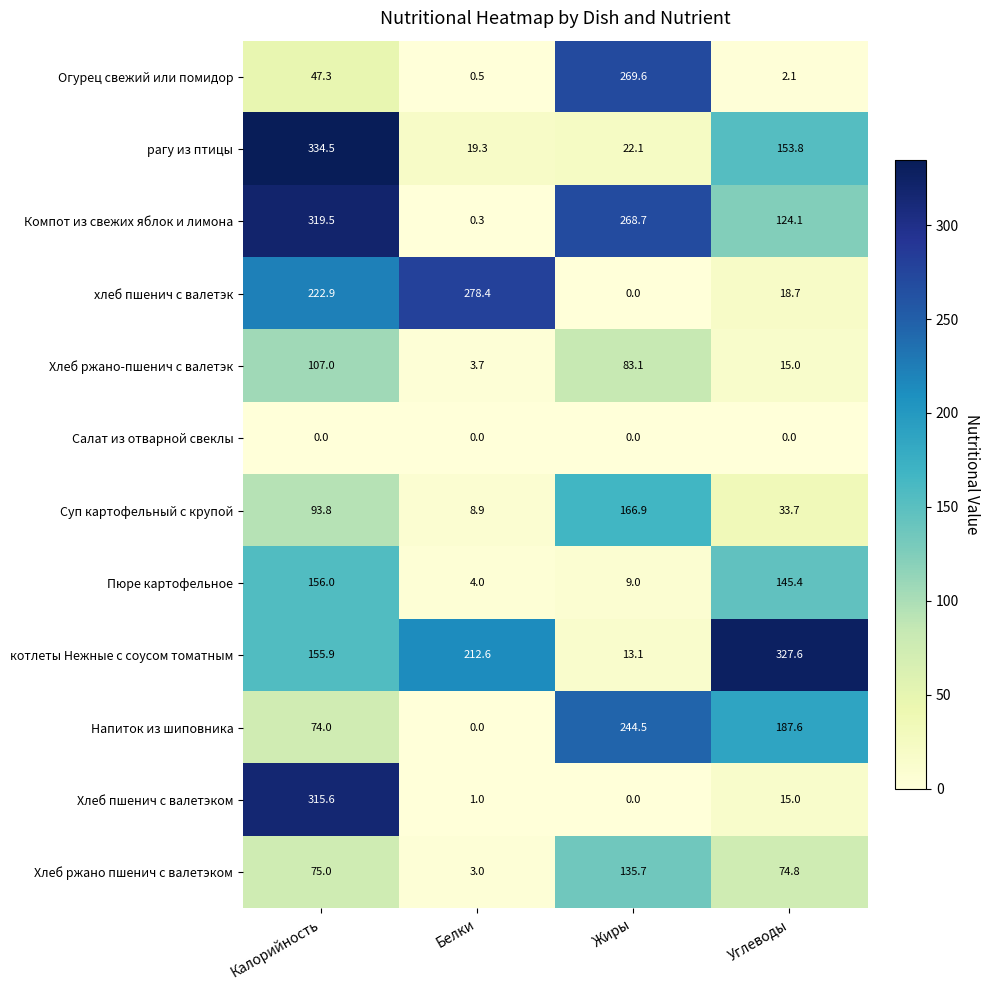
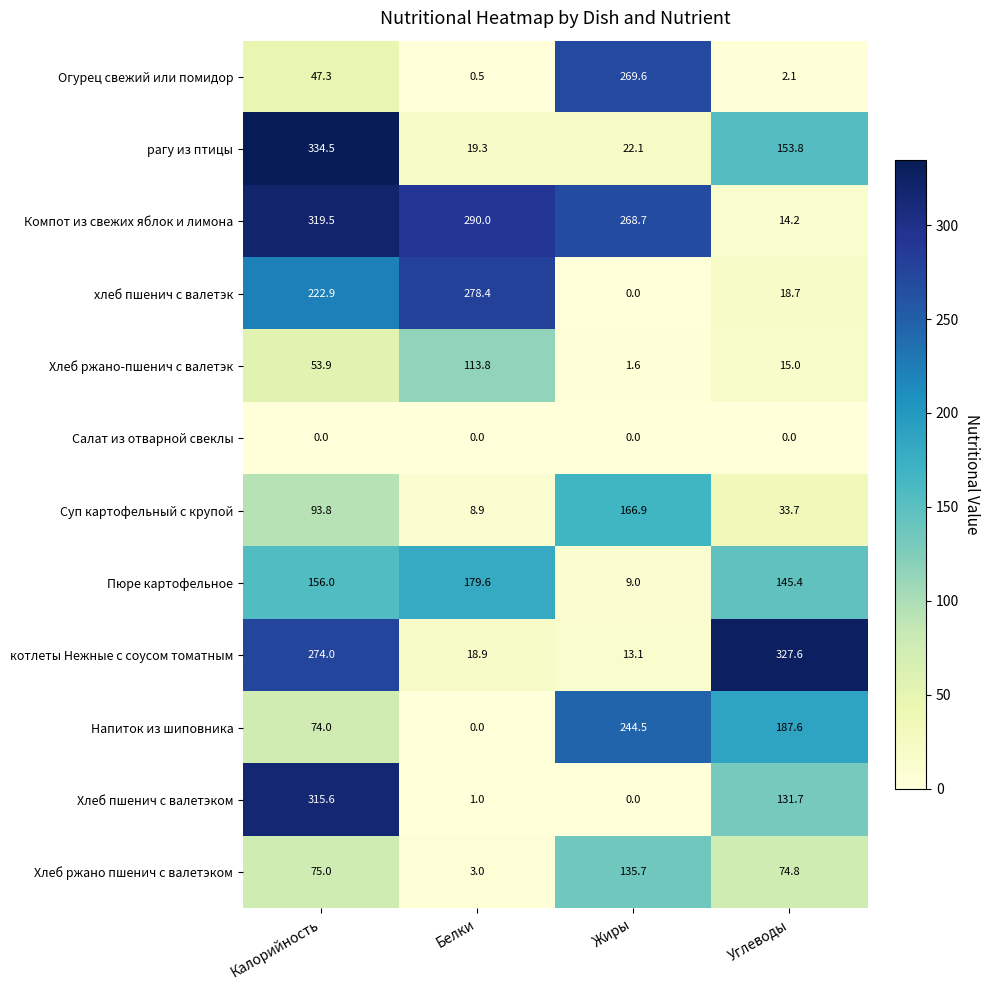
  {
    "Огурец свежий или помидор": {
      "Калорийность": 47.3,
      "Белки": 0.5,
      "Жиры": 269.6,
      "Углеводы": 2.1
    },
    "рагу из птицы": {
      "Калорийность": 334.5,
      "Белки": 19.3,
      "Жиры": 22.1,
      "Углеводы": 153.8
    },
    "Компот из свежих яблок и лимона": {
      "Калорийность": 319.5,
-     "Белки": 0.3,
+     "Белки": 290.0,
      "Жиры": 268.7,
-     "Углеводы": 124.1
+     "Углеводы": 14.2
    },
    "хлеб пшенич с валетэк": {
      "Калорийность": 222.9,
      "Белки": 278.4,
      "Жиры": 0.0,
      "Углеводы": 18.7
    },
    "Хлеб ржано-пшенич с валетэк": {
-     "Калорийность": 107.0,
-     "Белки": 3.7,
-     "Жиры": 83.1,
+     "Калорийность": 53.9,
+     "Белки": 113.8,
+     "Жиры": 1.6,
      "Углеводы": 15.0
    },
    "Салат из отварной свеклы": {
      "Калорийность": 0.0,
      "Белки": 0.0,
      "Жиры": 0.0,
      "Углеводы": 0.0
    },
    "Суп картофельный с крупой": {
      "Калорийность": 93.8,
      "Белки": 8.9,
      "Жиры": 166.9,
      "Углеводы": 33.7
    },
    "Пюре картофельное": {
      "Калорийность": 156.0,
-     "Белки": 4.0,
+     "Белки": 179.6,
      "Жиры": 9.0,
      "Углеводы": 145.4
    },
    "котлеты Нежные с соусом томатным": {
-     "Калорийность": 155.9,
-     "Белки": 212.6,
+     "Калорийность": 274.0,
+     "Белки": 18.9,
      "Жиры": 13.1,
      "Углеводы": 327.6
    },
    "Напиток из шиповника": {
      "Калорийность": 74.0,
      "Белки": 0.0,
      "Жиры": 244.5,
      "Углеводы": 187.6
    },
    "Хлеб пшенич с валетэком": {
      "Калорийность": 315.6,
      "Белки": 1.0,
      "Жиры": 0.0,
-     "Углеводы": 15.0
+     "Углеводы": 131.7
    },
    "Хлеб ржано пшенич с валетэком": {
      "Калорийность": 75.0,
      "Белки": 3.0,
      "Жиры": 135.7,
      "Углеводы": 74.8
    }
  }
